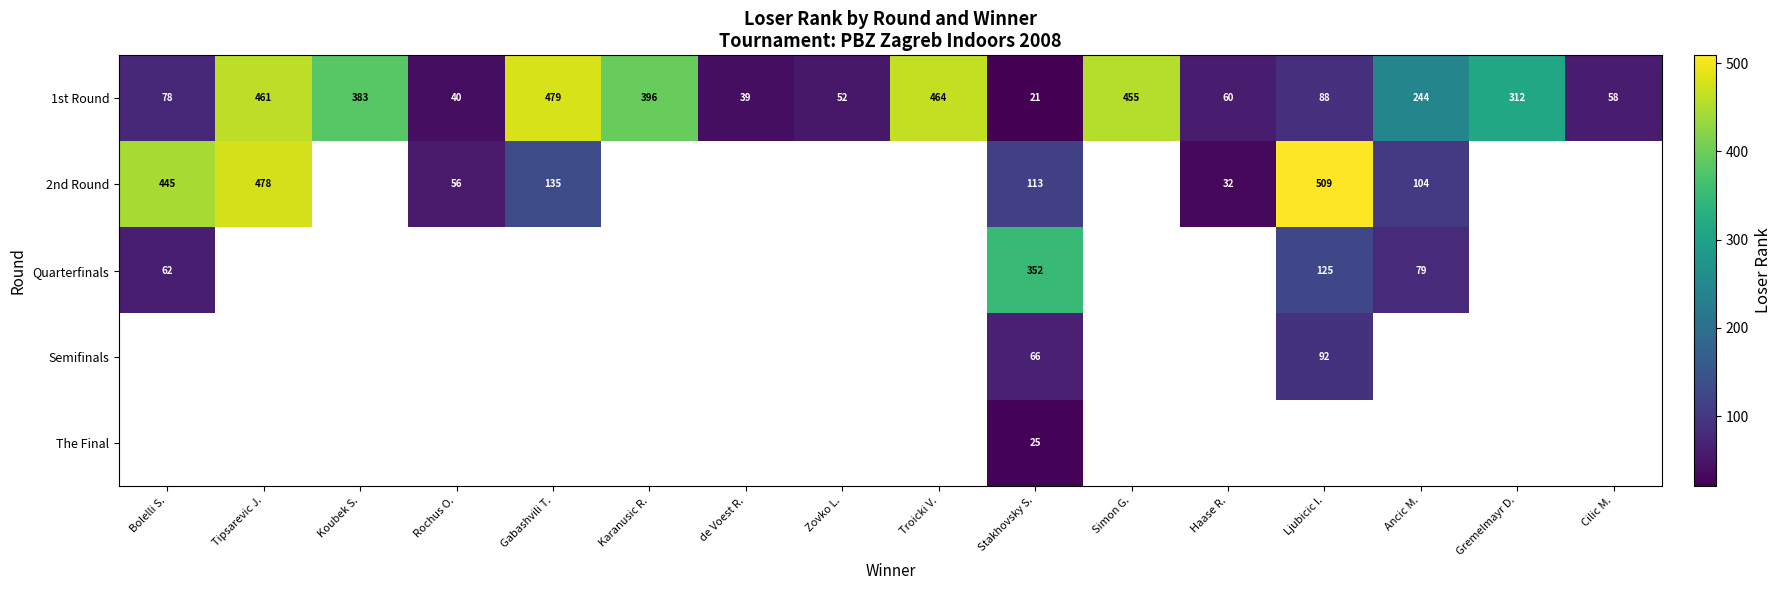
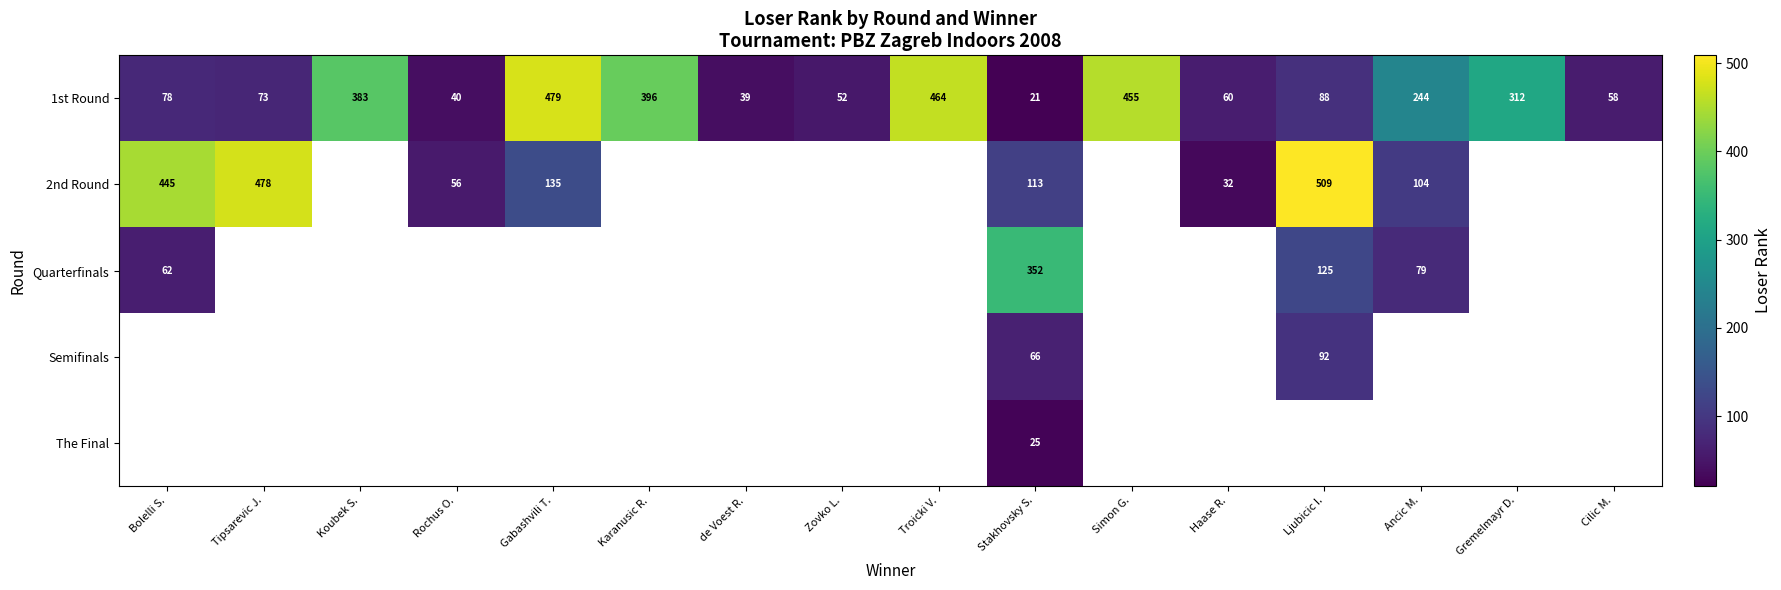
  {
    "1st Round": {
      "Bolelli S.": 78,
-     "Tipsarevic J.": 461,
+     "Tipsarevic J.": 73,
      "Koubek S.": 383,
      "Rochus O.": 40,
      "Gabashvili T.": 479,
      "Karanusic R.": 396,
      "de Voest R.": 39,
      "Zovko L.": 52,
      "Troicki V.": 464,
      "Stakhovsky S.": 21,
      "Simon G.": 455,
      "Haase R.": 60,
      "Ljubicic I.": 88,
      "Ancic M.": 244,
      "Gremelmayr D.": 312,
      "Cilic M.": 58
    },
    "2nd Round": {
      "Bolelli S.": 445,
      "Tipsarevic J.": 478,
      "Rochus O.": 56,
      "Gabashvili T.": 135,
      "Stakhovsky S.": 113,
      "Haase R.": 32,
      "Ljubicic I.": 509,
      "Ancic M.": 104
    },
    "Quarterfinals": {
      "Bolelli S.": 62,
      "Stakhovsky S.": 352,
      "Ljubicic I.": 125,
      "Ancic M.": 79
    },
    "Semifinals": {
      "Stakhovsky S.": 66,
      "Ljubicic I.": 92
    },
    "The Final": {
      "Stakhovsky S.": 25
    }
  }
